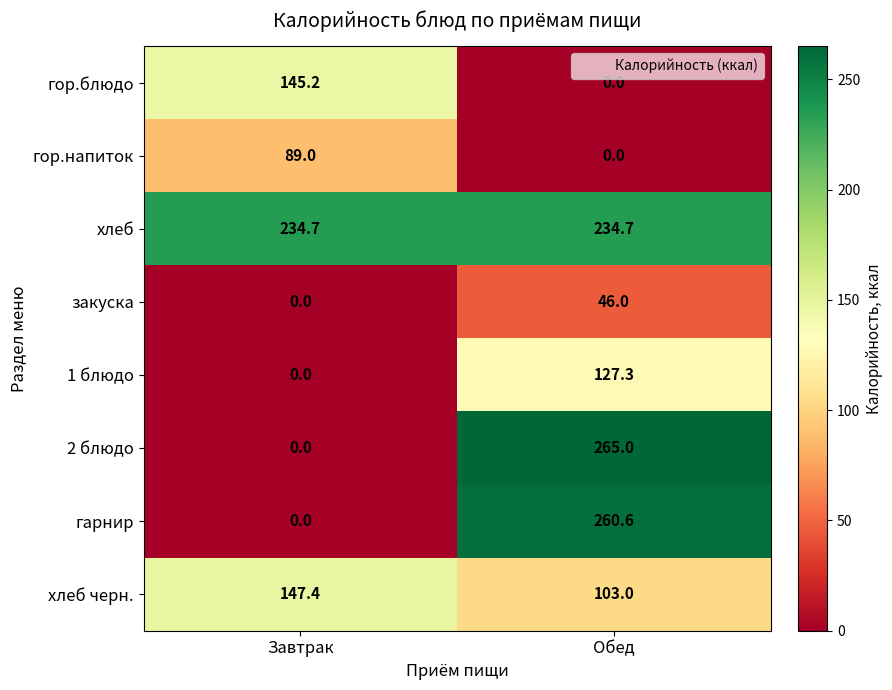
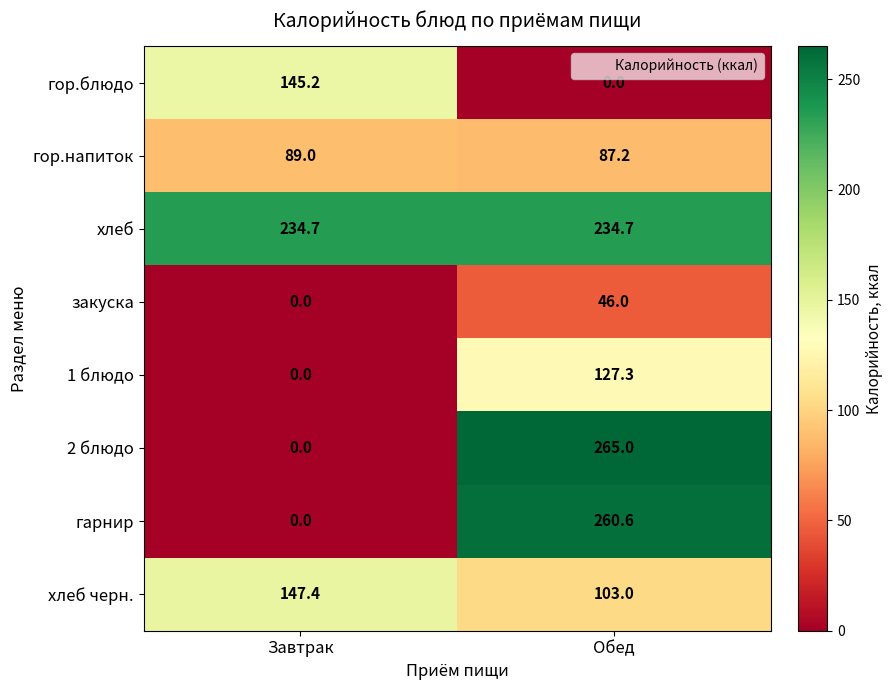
  {
    "гор.блюдо": {
      "Завтрак": 145.2
    },
    "гор.напиток": {
      "Завтрак": 89.0,
-     "Обед": 0.0
+     "Обед": 87.2
    },
    "хлеб": {
      "Завтрак": 234.7,
      "Обед": 234.7
    },
    "закуска": {
      "Завтрак": 0.0,
      "Обед": 46.0
    },
    "1 блюдо": {
      "Завтрак": 0.0,
      "Обед": 127.3
    },
    "2 блюдо": {
      "Завтрак": 0.0,
      "Обед": 265.0
    },
    "гарнир": {
      "Завтрак": 0.0,
      "Обед": 260.6
    },
    "хлеб черн.": {
      "Завтрак": 147.4,
      "Обед": 103.0
    }
  }
